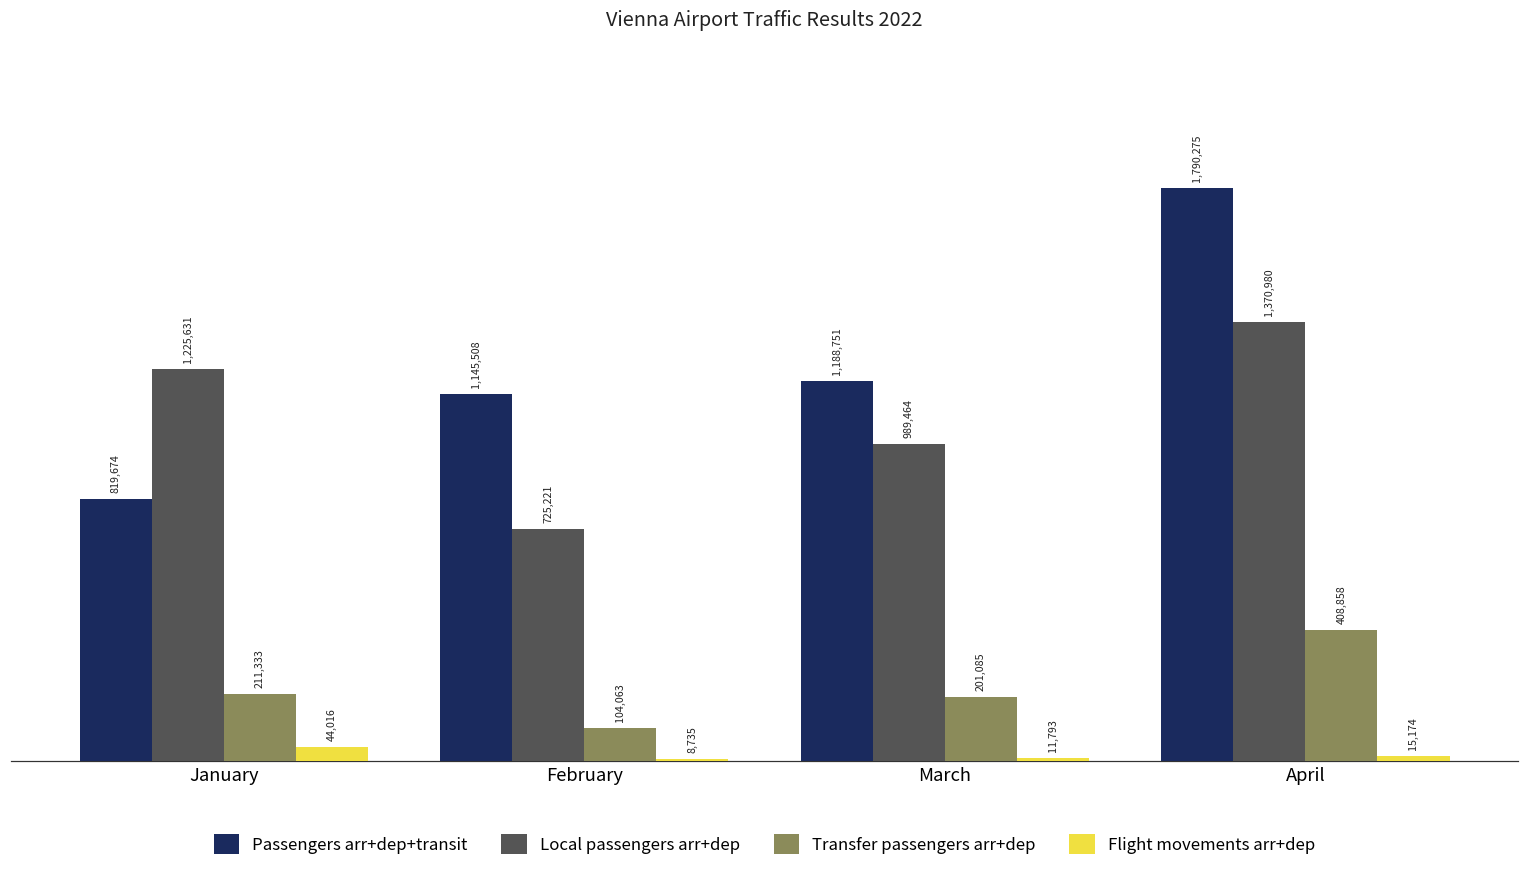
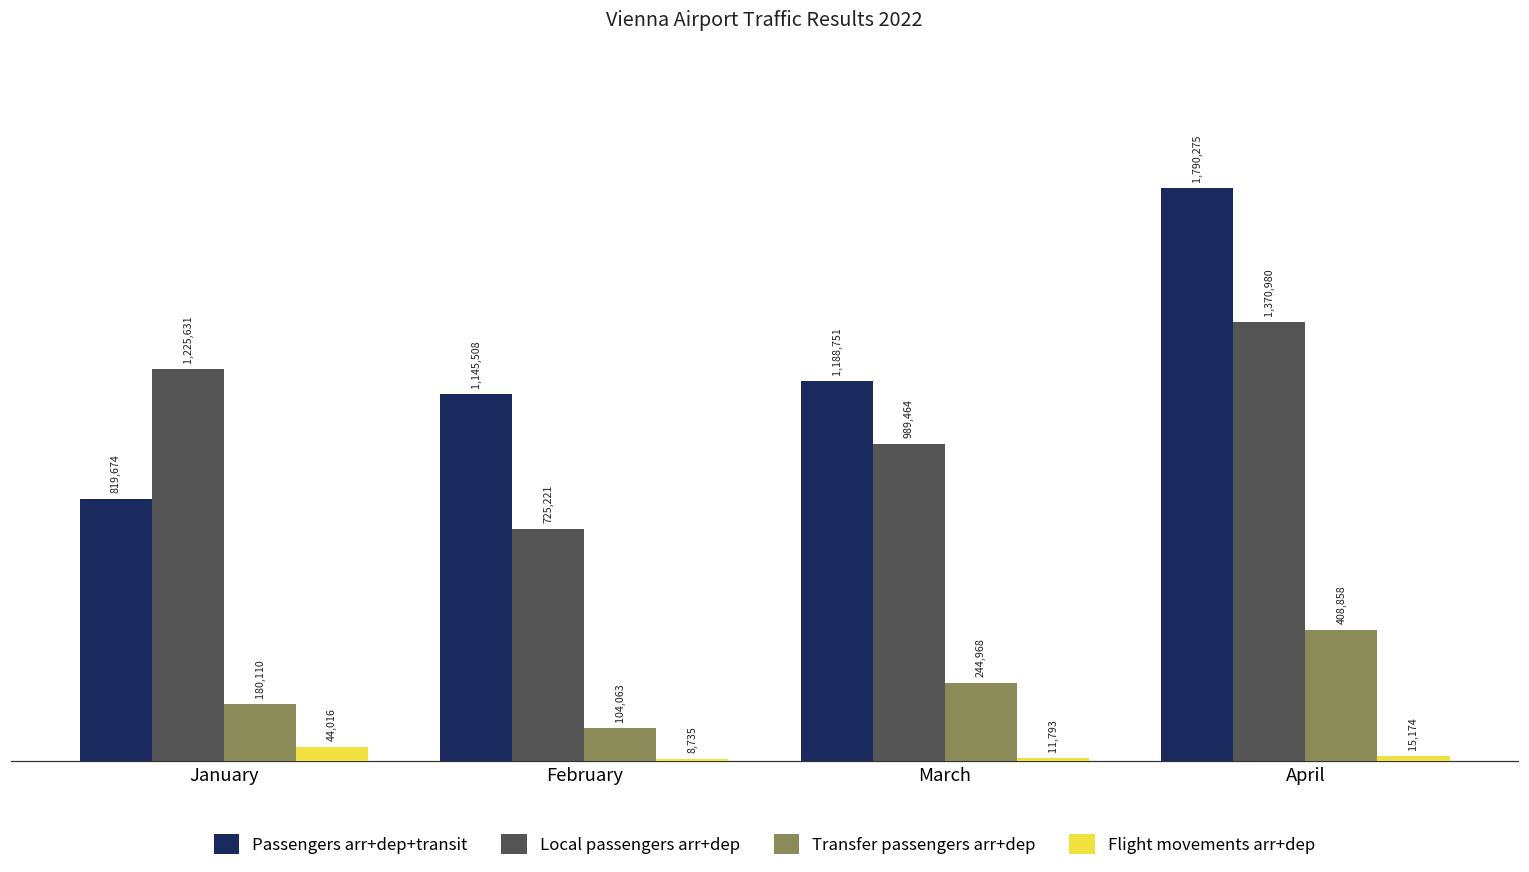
  {
    "Passengers arr+dep+transit": {
      "January": "819,674",
      "February": "1,145,508",
      "March": "1,188,751",
      "April": "1,790,275"
    },
    "Local passengers arr+dep": {
      "January": "1,225,631",
      "February": "725,221",
      "March": "989,464",
      "April": "1,370,980"
    },
    "Transfer passengers arr+dep": {
-     "January": "211,333",
+     "January": "180,110",
      "February": "104,063",
-     "March": "201,085",
+     "March": "244,968",
      "April": "408,858"
    },
    "Flight movements arr+dep": {
      "January": "44,016",
      "February": "8,735",
      "March": "11,793",
      "April": "15,174"
    }
  }
